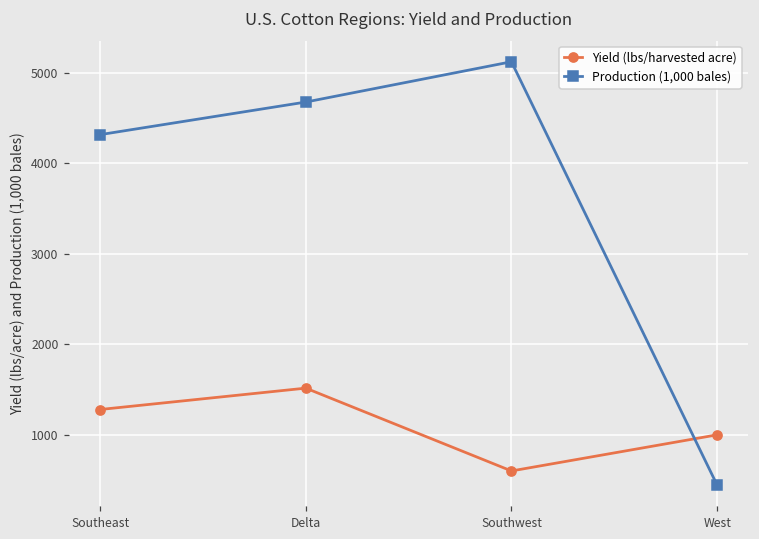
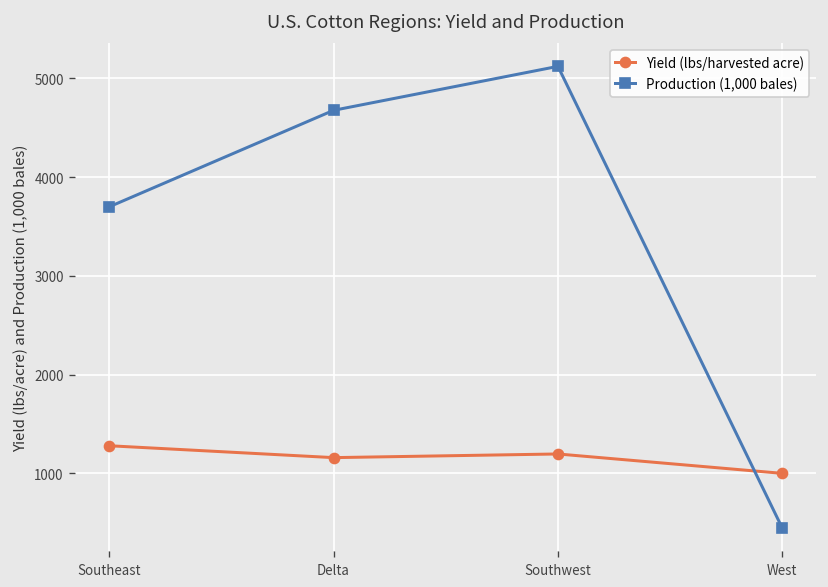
  {
    "Yield (lbs/harvested acre)": {
      "Southeast": 1300,
-     "Delta": 1500,
-     "Southwest": 600,
+     "Delta": 1200,
+     "Southwest": 1200,
      "West": 1000
    },
    "Production (1,000 bales)": {
-     "Southeast": 4300,
+     "Southeast": 3700,
      "Delta": 4700,
      "Southwest": 5100,
      "West": 400
    }
  }
